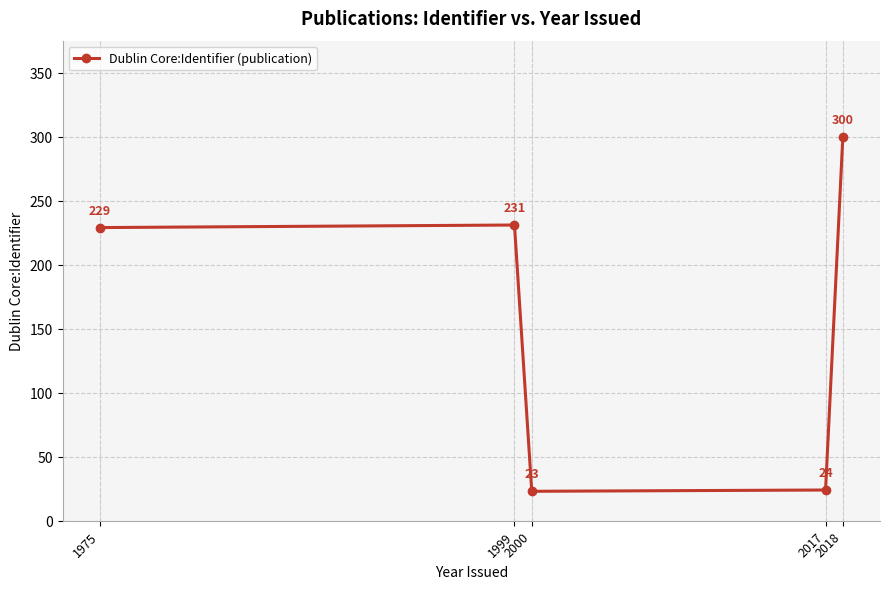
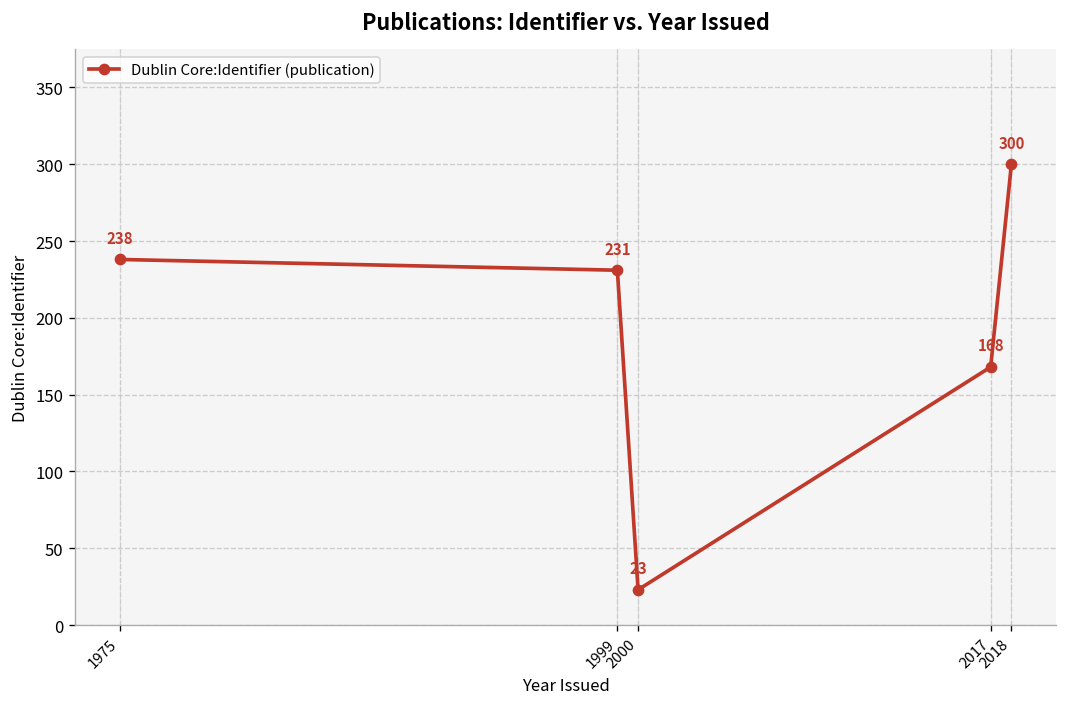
  {
-   "1975": 229,
+   "1975": 238,
    "1999": 231,
    "2000": 23,
-   "2017": 24,
+   "2017": 168,
    "2018": 300
  }
